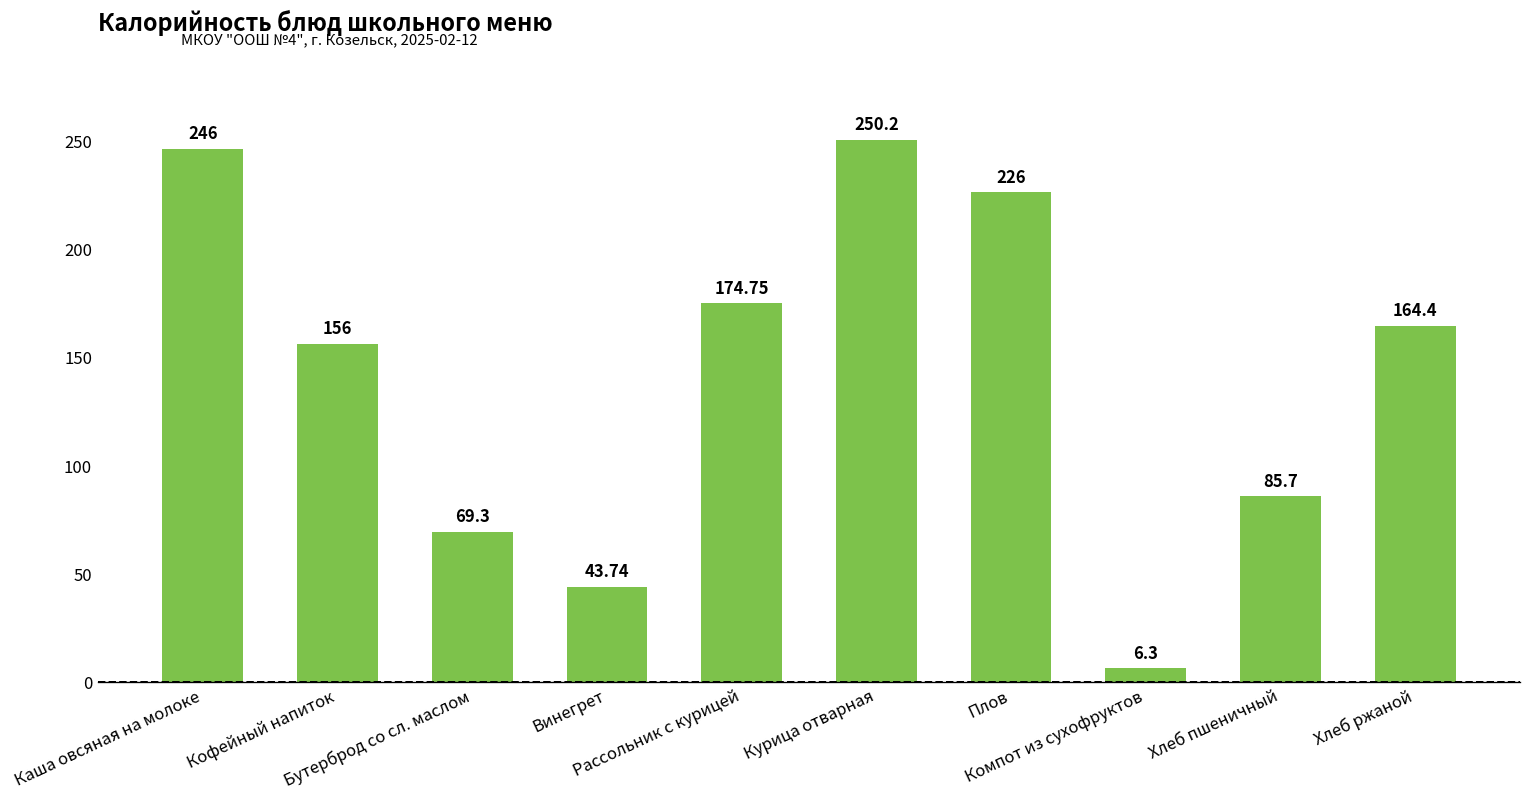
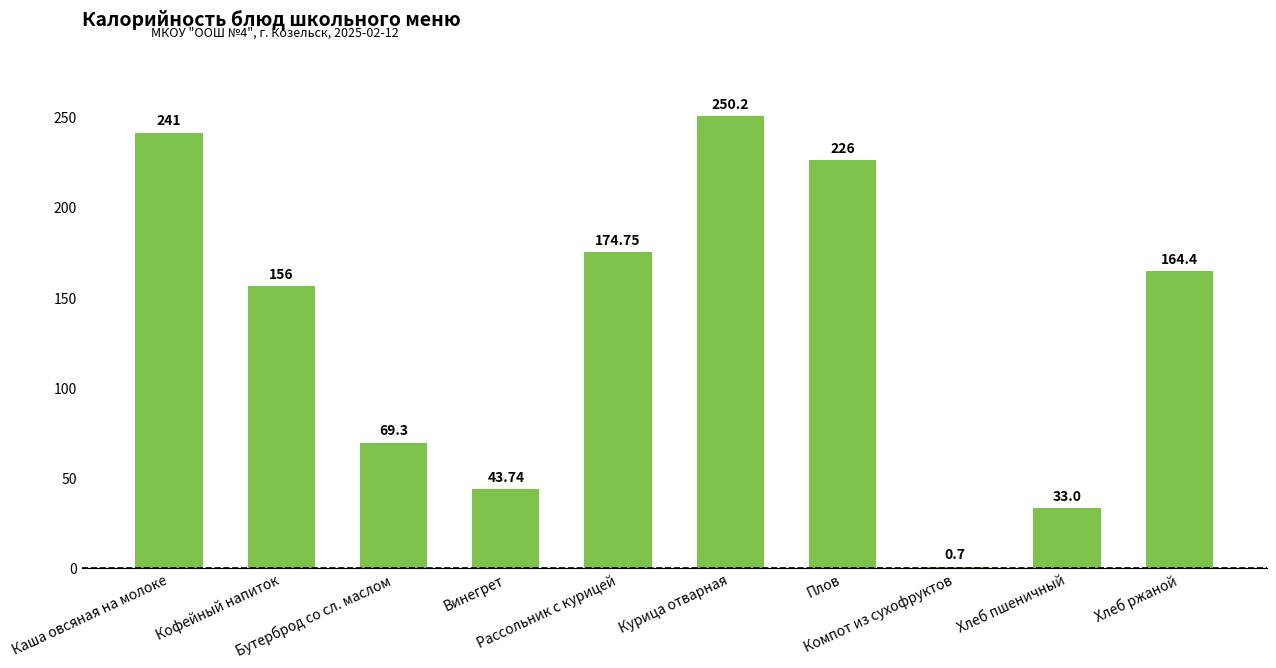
  {
-   "Каша овсяная на молоке": 246,
+   "Каша овсяная на молоке": 241,
    "Кофейный напиток": 156,
    "Бутерброд со сл. маслом": 69.3,
    "Винегрет": 43.74,
    "Рассольник с курицей": 174.75,
    "Курица отварная": 250.2,
    "Плов": 226,
-   "Компот из сухофруктов": 6.3,
-   "Хлеб пшеничный": 85.7,
+   "Компот из сухофруктов": 0.7,
+   "Хлеб пшеничный": 33.0,
    "Хлеб ржаной": 164.4
  }
